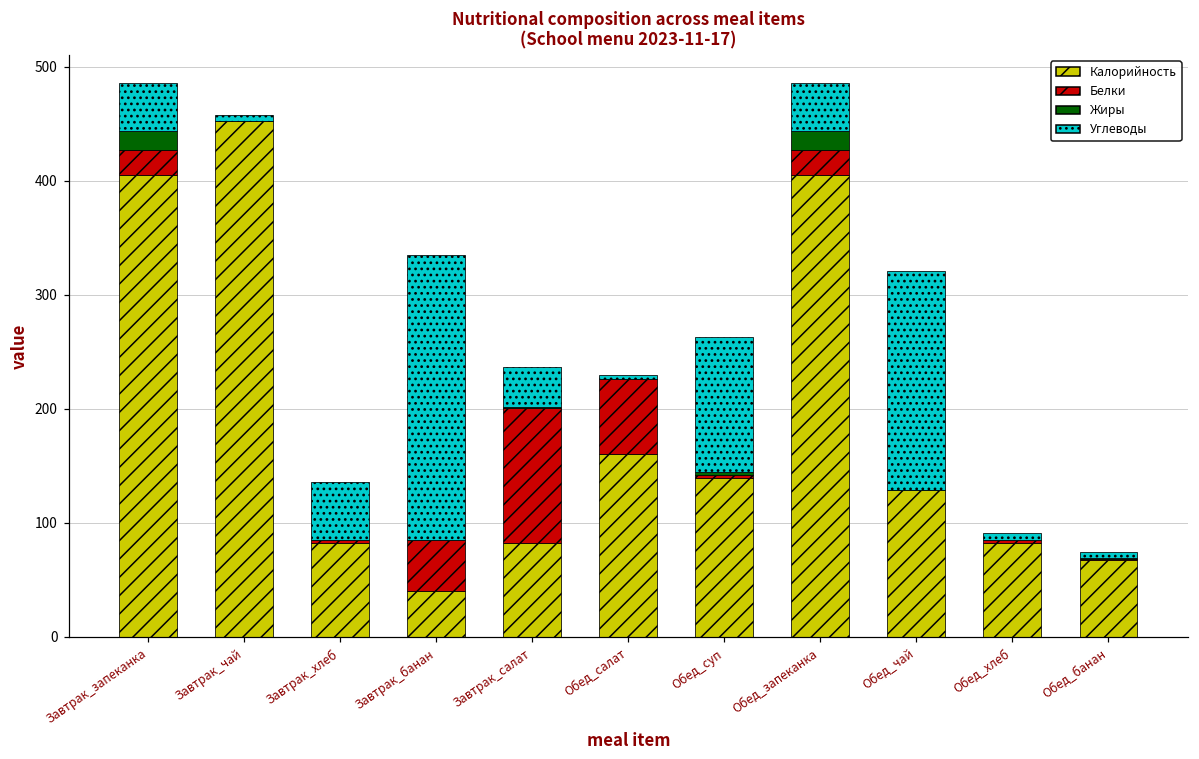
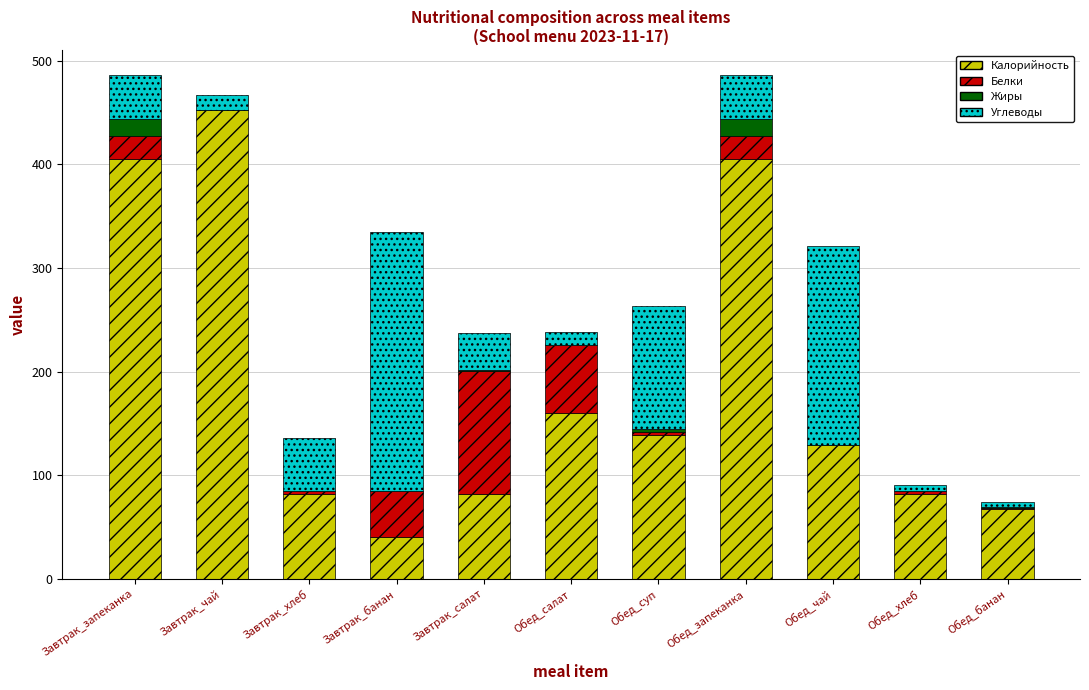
  {
    "Калорийность": {
      "Завтрак_запеканка": 405,
      "Завтрак_чай": 452,
      "Завтрак_хлеб": 82,
      "Завтрак_банан": 40,
      "Завтрак_салат": 82,
      "Обед_салат": 160,
      "Обед_суп": 139,
      "Обед_запеканка": 405,
      "Обед_чай": 129,
      "Обед_хлеб": 82,
      "Обед_банан": 67
    },
    "Белки": {
      "Завтрак_запеканка": 22,
      "Завтрак_чай": 0,
      "Завтрак_хлеб": 3,
      "Завтрак_банан": 45,
      "Завтрак_салат": 119,
      "Обед_салат": 66,
      "Обед_суп": 3,
      "Обед_запеканка": 22,
      "Обед_чай": 0,
      "Обед_хлеб": 3
    },
    "Жиры": {
      "Завтрак_запеканка": 17,
      "Завтрак_чай": 0,
      "Завтрак_хлеб": 0,
      "Завтрак_банан": 0,
      "Обед_салат": 0,
      "Обед_суп": 3,
      "Обед_запеканка": 17,
      "Обед_чай": 0,
      "Обед_хлеб": 0
    },
    "Углеводы": {
      "Завтрак_запеканка": 42,
-     "Завтрак_чай": 6,
+     "Завтрак_чай": 15,
      "Завтрак_хлеб": 51,
      "Завтрак_банан": 250,
      "Завтрак_салат": 35,
-     "Обед_салат": 4,
+     "Обед_салат": 12,
      "Обед_суп": 118,
      "Обед_запеканка": 42,
      "Обед_чай": 192,
      "Обед_хлеб": 6,
      "Обед_банан": 5
    }
  }
